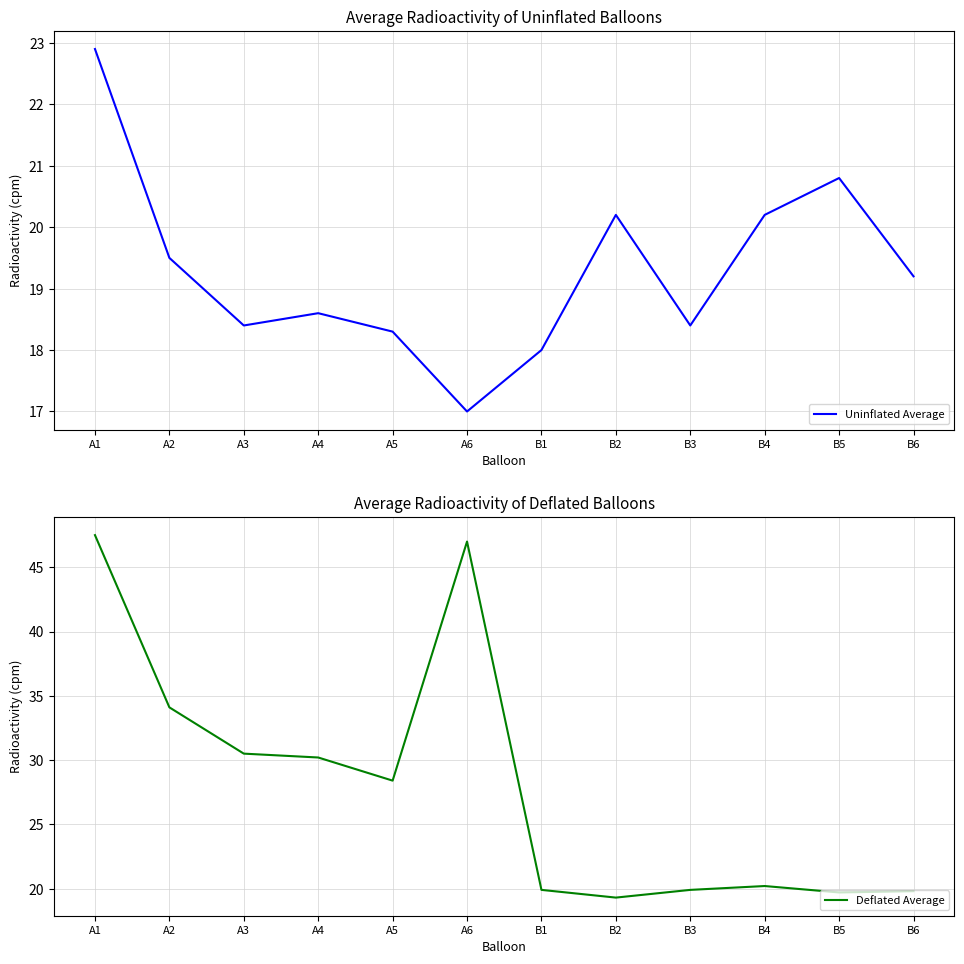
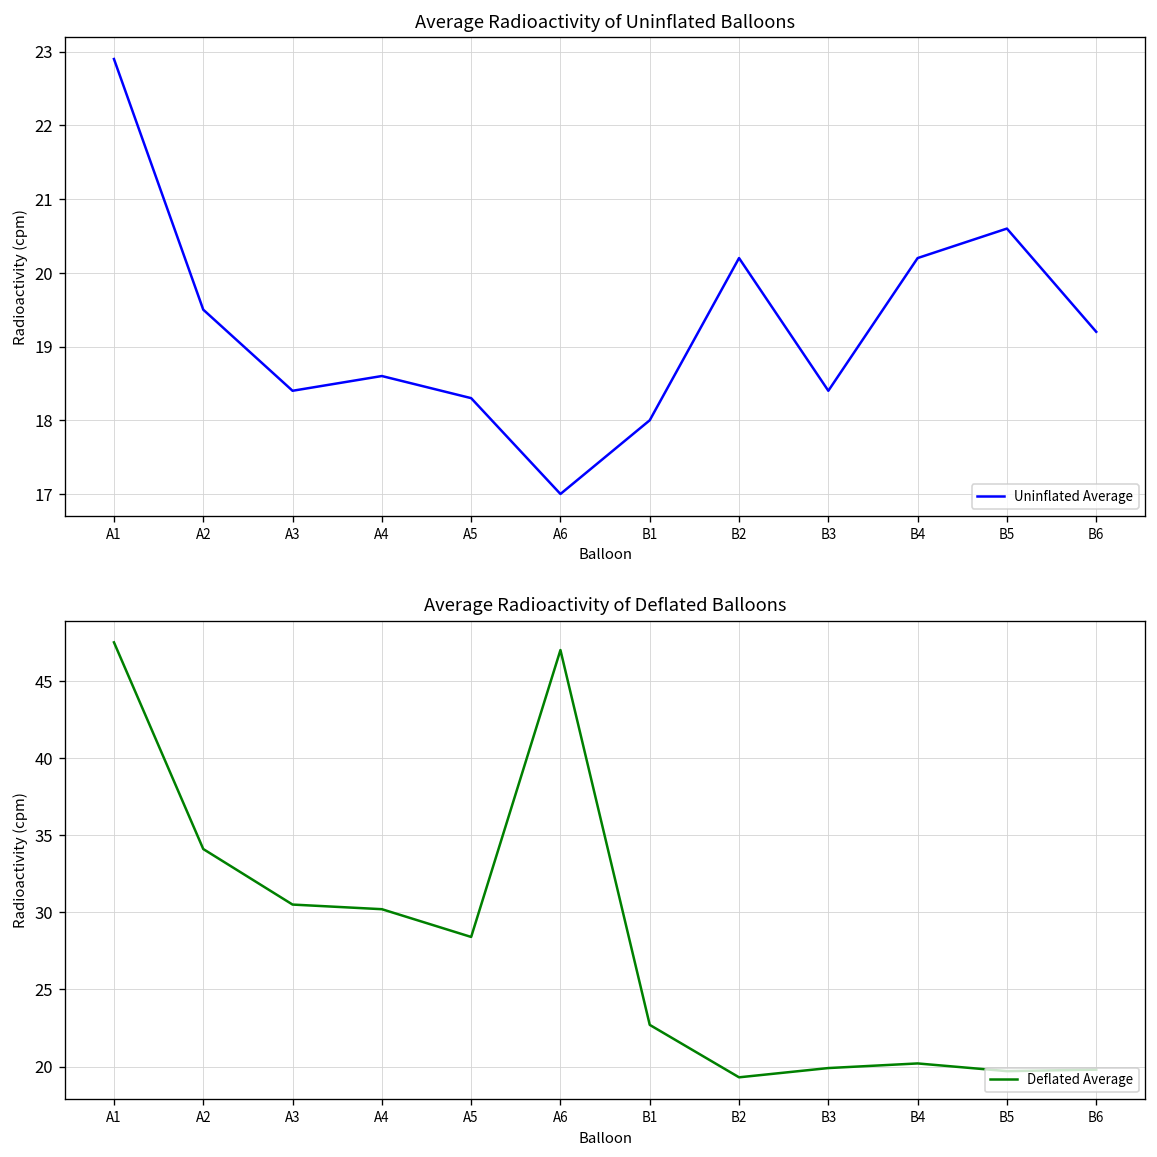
  {
    "Average Radioactivity of Uninflated Balloons": {
      "A1": 22.9,
      "A2": 19.5,
      "A3": 18.4,
      "A4": 18.6,
      "A5": 18.3,
      "A6": 17.0,
      "B1": 18.0,
      "B2": 20.2,
      "B3": 18.4,
      "B4": 20.2,
-     "B5": 20.8,
+     "B5": 20.6,
      "B6": 19.2
    },
    "Average Radioactivity of Deflated Balloons": {
      "A1": 47.5,
      "A2": 34.1,
      "A3": 30.5,
      "A4": 30.2,
      "A5": 28.4,
      "A6": 47.0,
-     "B1": 19.9,
+     "B1": 22.7,
      "B2": 19.3,
      "B3": 19.9,
      "B4": 20.2
    }
  }
